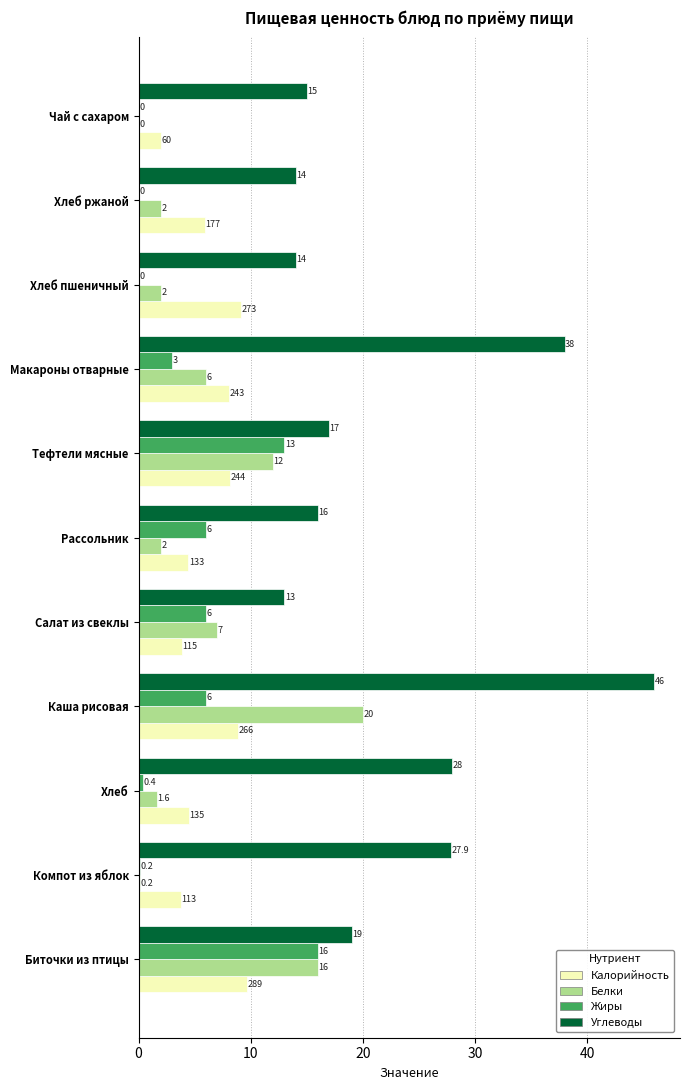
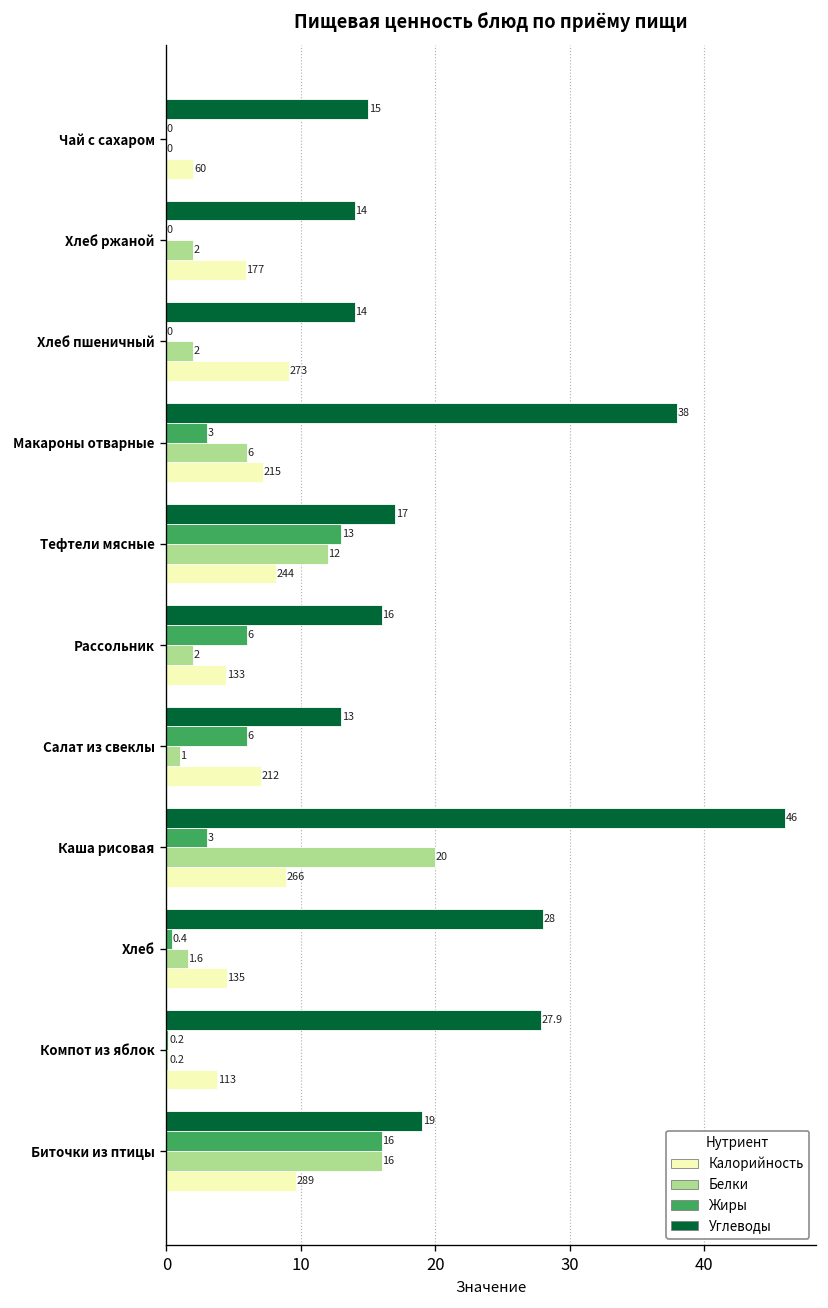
  {
    "Калорийность": {
-     "Макароны отварные": 243,
-     "Салат из свеклы": 115
+     "Макароны отварные": 215,
+     "Салат из свеклы": 212
    },
    "Белки": {
      "Чай с сахаром": 0,
      "Хлеб ржаной": 2,
      "Хлеб пшеничный": 2,
      "Макароны отварные": 6,
      "Тефтели мясные": 12,
      "Рассольник": 2,
-     "Салат из свеклы": 7,
+     "Салат из свеклы": 1,
      "Каша рисовая": 20,
      "Хлеб": 1.6,
      "Компот из яблок": 0.2,
      "Биточки из птицы": 16
    },
    "Жиры": {
      "Чай с сахаром": 0,
      "Хлеб ржаной": 0,
      "Хлеб пшеничный": 0,
      "Макароны отварные": 3,
      "Тефтели мясные": 13,
      "Рассольник": 6,
      "Салат из свеклы": 6,
-     "Каша рисовая": 6,
+     "Каша рисовая": 3,
      "Хлеб": 0.4,
      "Компот из яблок": 0.2,
      "Биточки из птицы": 16
    },
    "Углеводы": {
      "Чай с сахаром": 15,
      "Хлеб ржаной": 14,
      "Хлеб пшеничный": 14,
      "Макароны отварные": 38,
      "Тефтели мясные": 17,
      "Рассольник": 16,
      "Салат из свеклы": 13,
      "Каша рисовая": 46,
      "Хлеб": 28,
      "Компот из яблок": 27.9,
      "Биточки из птицы": 19
    }
  }
